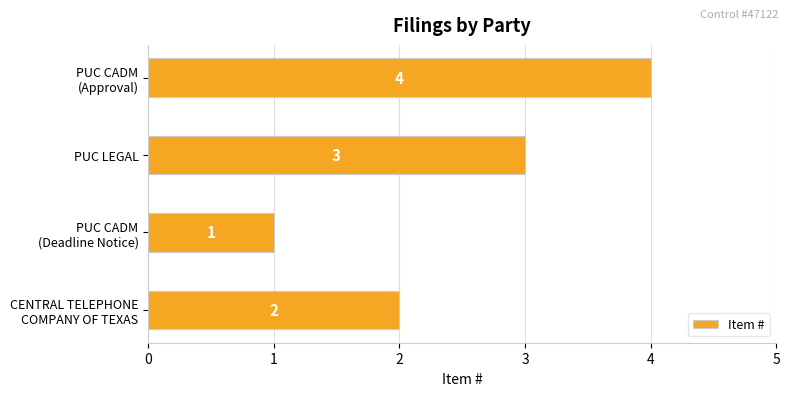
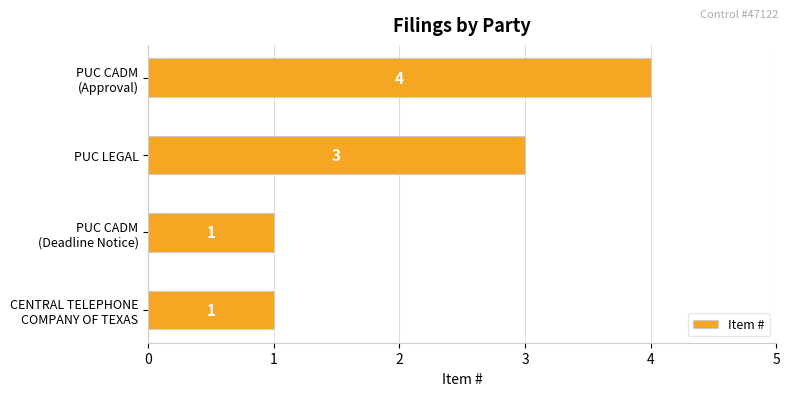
  {
    "PUC CADM (Approval)": 4,
    "PUC LEGAL": 3,
    "PUC CADM (Deadline Notice)": 1,
-   "CENTRAL TELEPHONE COMPANY OF TEXAS": 2
+   "CENTRAL TELEPHONE COMPANY OF TEXAS": 1
  }
